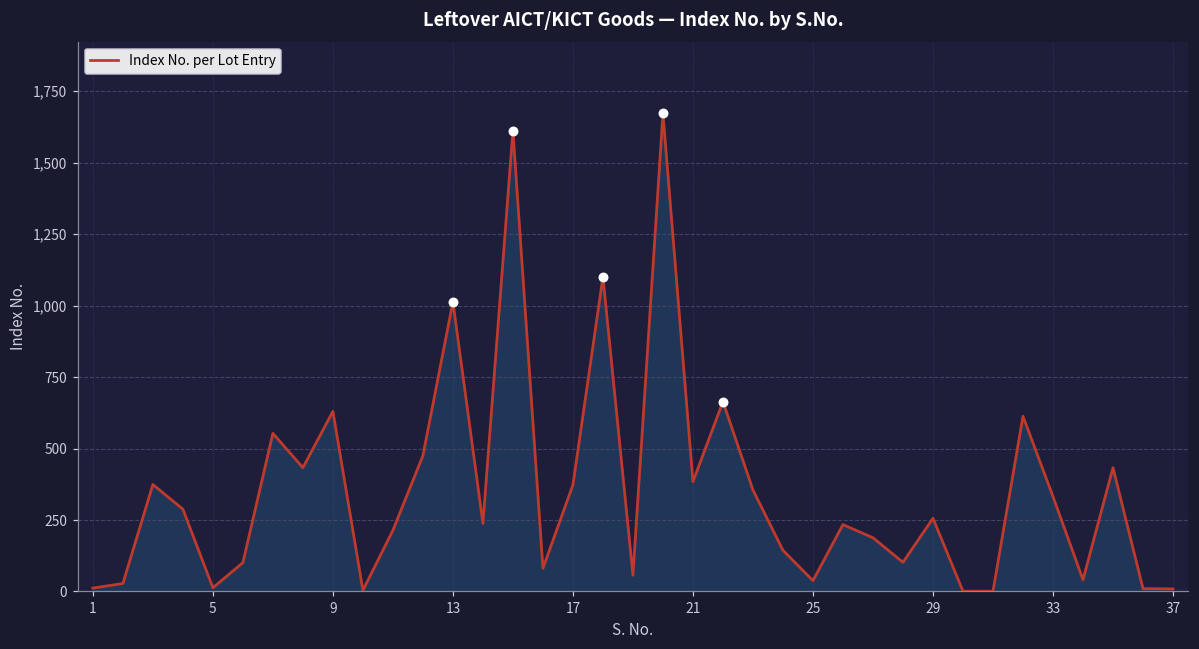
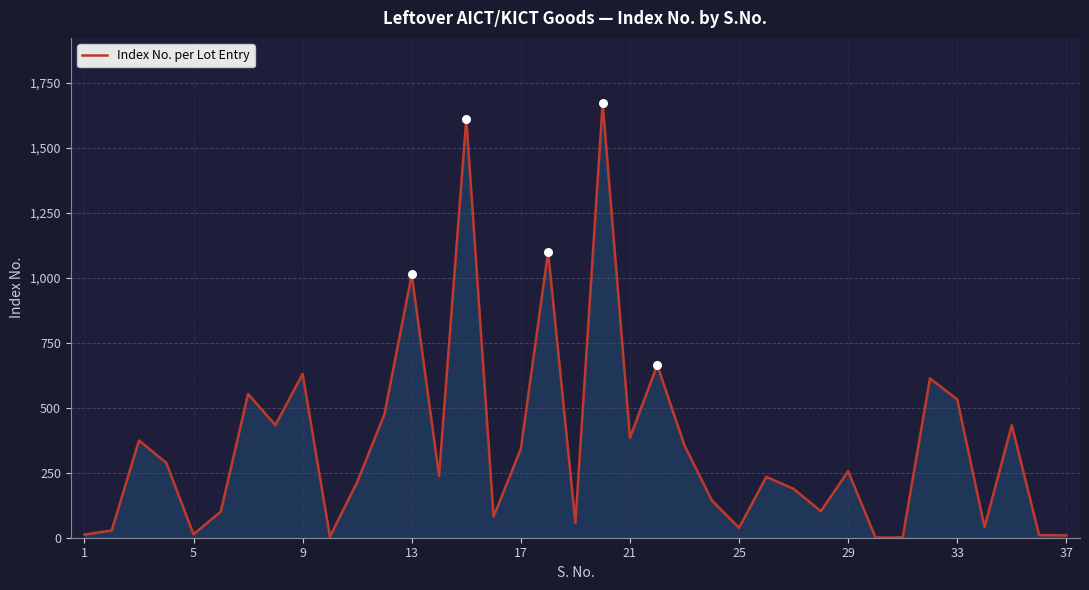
  {
    "Index No. per Lot Entry": {
      "1": 10,
      "5": 10,
      "9": 630,
-     "17": 370,
+     "17": 340,
      "21": 380,
      "25": 40,
      "29": 260,
-     "33": 330,
+     "33": 530,
      "37": 10
    }
  }
